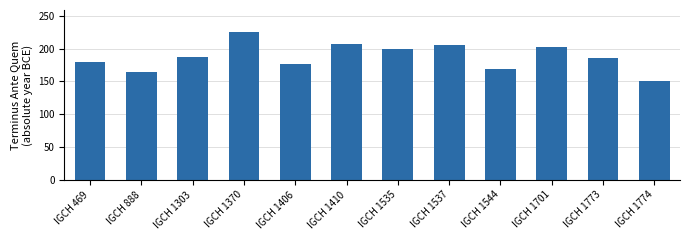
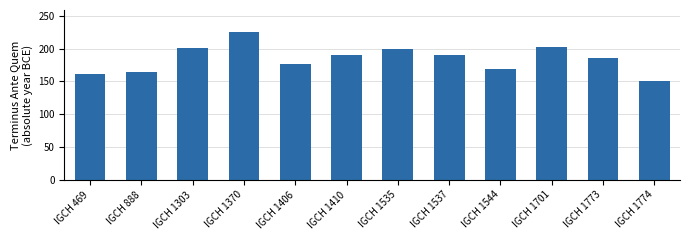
  {
-   "IGCH 469": 180,
+   "IGCH 469": 160,
    "IGCH 888": 160,
-   "IGCH 1303": 190,
+   "IGCH 1303": 200,
    "IGCH 1370": 230,
    "IGCH 1406": 180,
-   "IGCH 1410": 210,
+   "IGCH 1410": 190,
    "IGCH 1535": 200,
-   "IGCH 1537": 210,
+   "IGCH 1537": 190,
    "IGCH 1544": 170,
    "IGCH 1701": 200,
    "IGCH 1773": 190,
    "IGCH 1774": 150
  }
